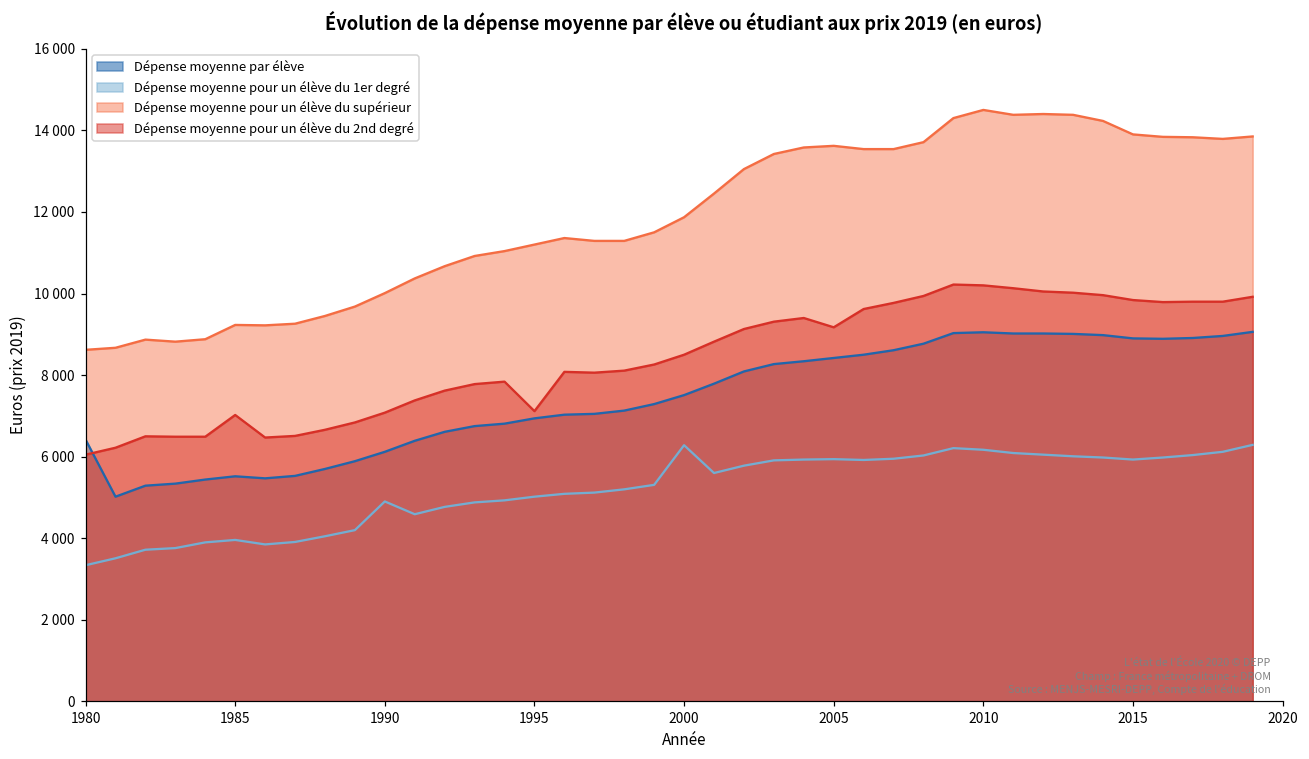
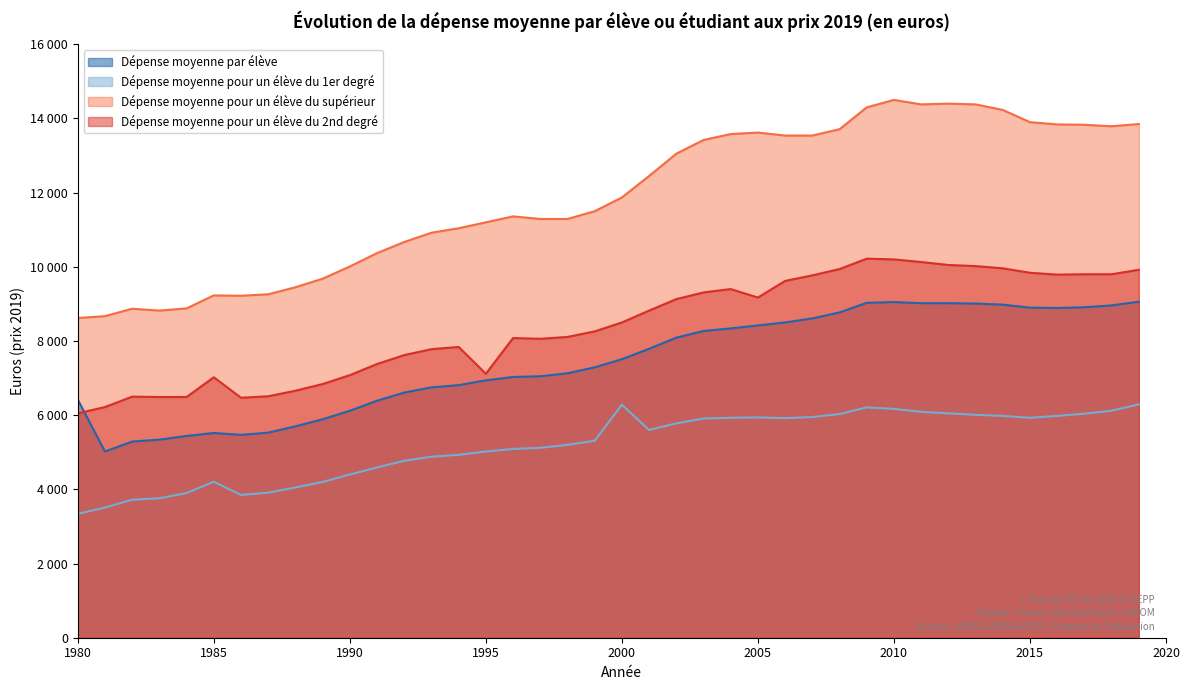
  {
    "Dépense moyenne par élève": {
      "1980": 6400,
      "1985": 5500,
      "1990": 6100,
      "1995": 6900,
      "2000": 7500,
      "2005": 8400,
      "2010": 9100,
      "2015": 8900
    },
    "Dépense moyenne pour un élève du 1er degré": {
      "1980": 3300,
-     "1985": 4000,
-     "1990": 4900,
+     "1985": 4200,
+     "1990": 4400,
      "1995": 5000,
      "2000": 6300,
      "2005": 5900,
      "2010": 6200,
      "2015": 5900
    },
    "Dépense moyenne pour un élève du supérieur": {
      "1980": 8600,
      "1985": 9200,
      "1990": 10000,
      "1995": 11200,
      "2000": 11900,
      "2005": 13600,
      "2010": 14500,
      "2015": 13900
    },
    "Dépense moyenne pour un élève du 2nd degré": {
      "1980": 6100,
      "1985": 7000,
      "1990": 7100,
      "1995": 7100,
      "2000": 8500,
      "2005": 9200,
      "2010": 10200,
      "2015": 9800
    }
  }
